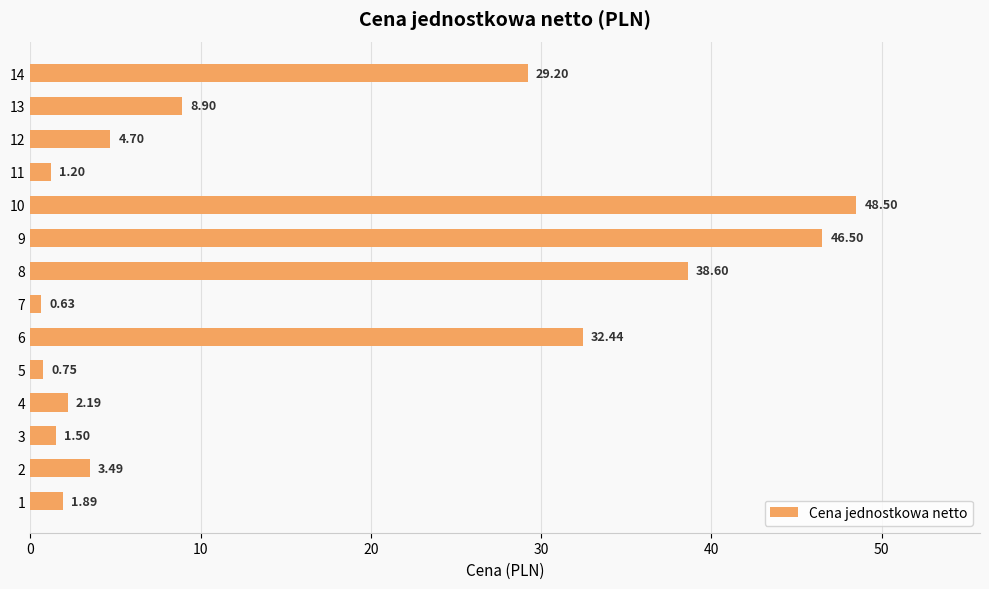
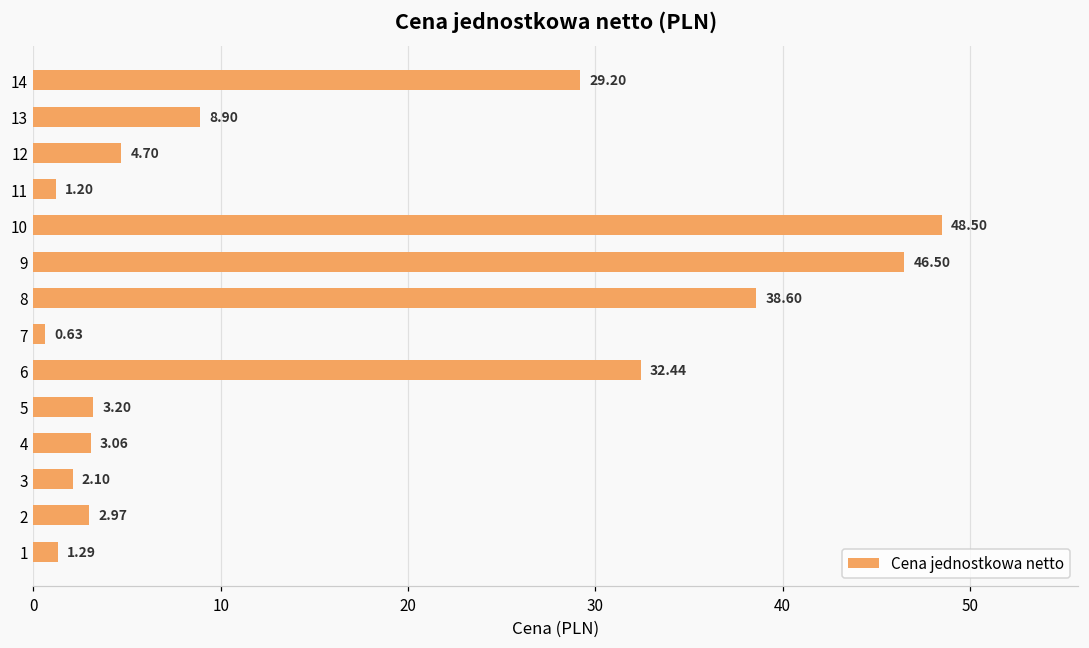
  {
    "14": 29.20,
    "13": 8.90,
    "12": 4.70,
    "11": 1.20,
    "10": 48.50,
    "9": 46.50,
    "8": 38.60,
    "7": 0.63,
    "6": 32.44,
-   "5": 0.75,
-   "4": 2.19,
-   "3": 1.50,
-   "2": 3.49,
-   "1": 1.89
+   "5": 3.20,
+   "4": 3.06,
+   "3": 2.10,
+   "2": 2.97,
+   "1": 1.29
  }
